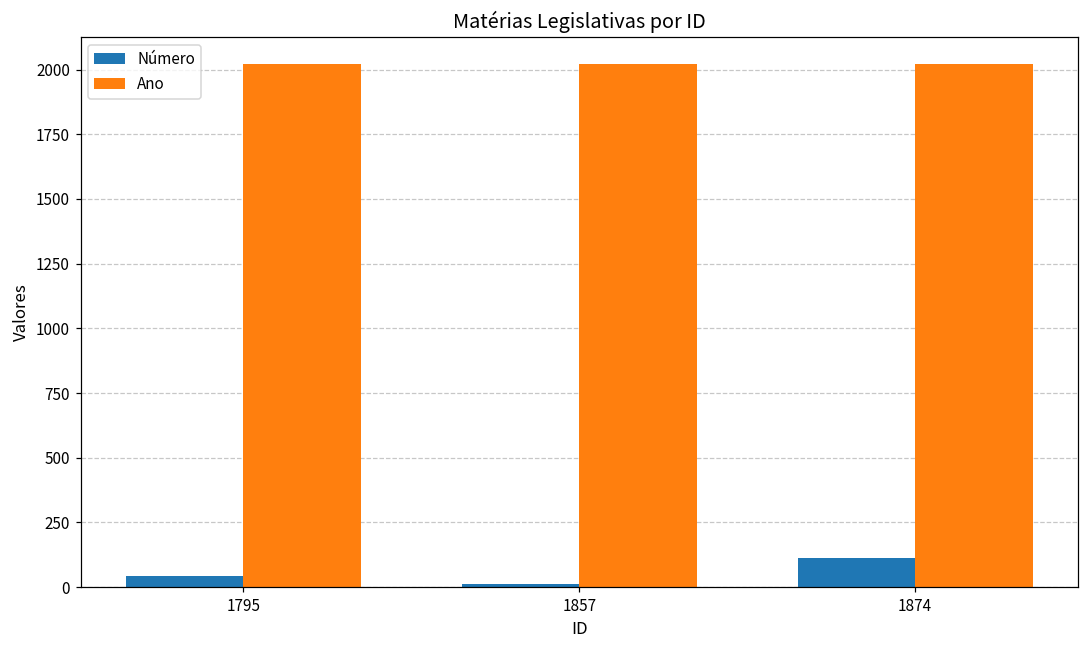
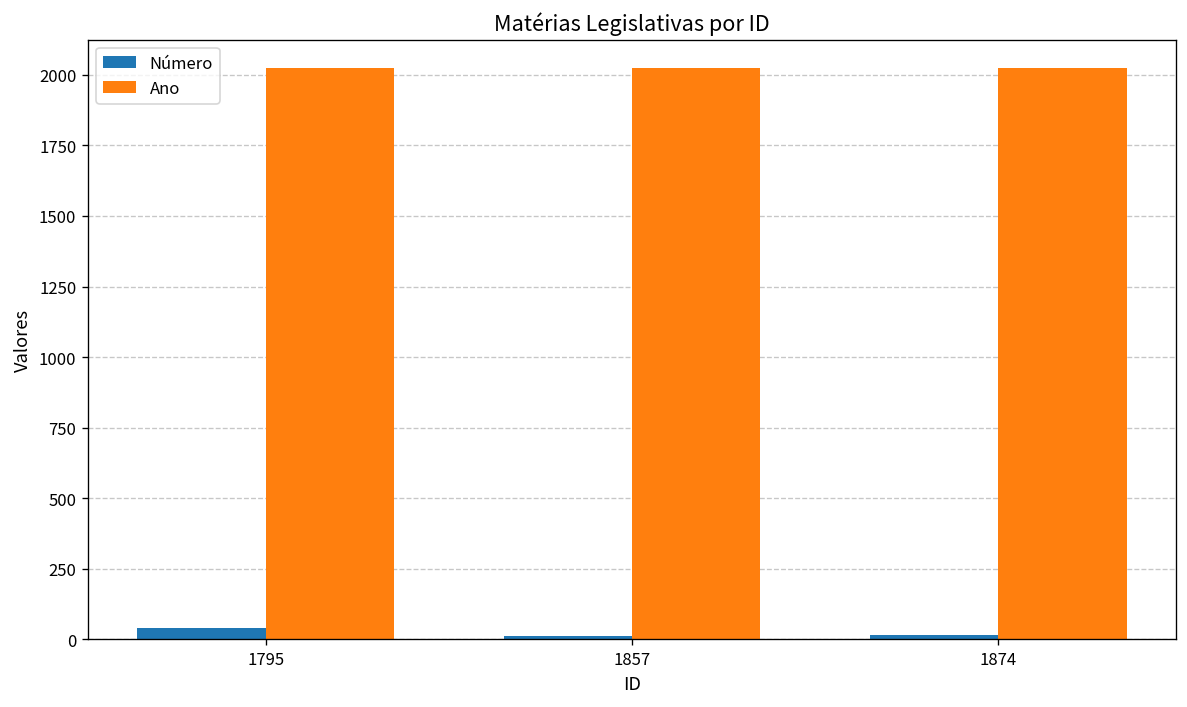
  {
    "Número": {
      "1795": 40,
      "1857": 10,
-     "1874": 110
+     "1874": 20
    },
    "Ano": {
      "1795": 2020,
      "1857": 2020,
      "1874": 2020
    }
  }
